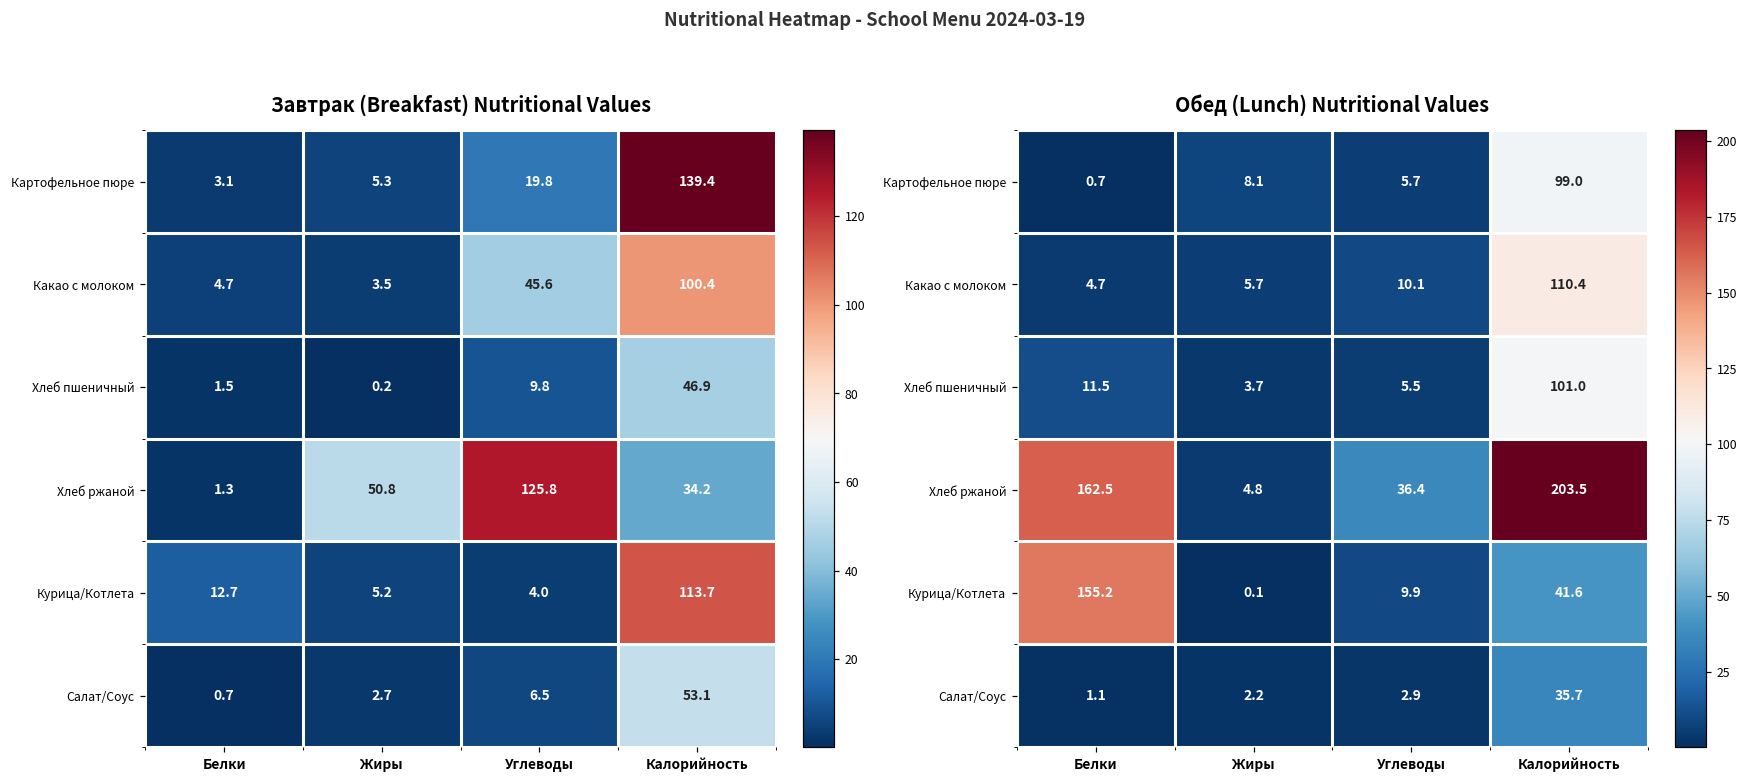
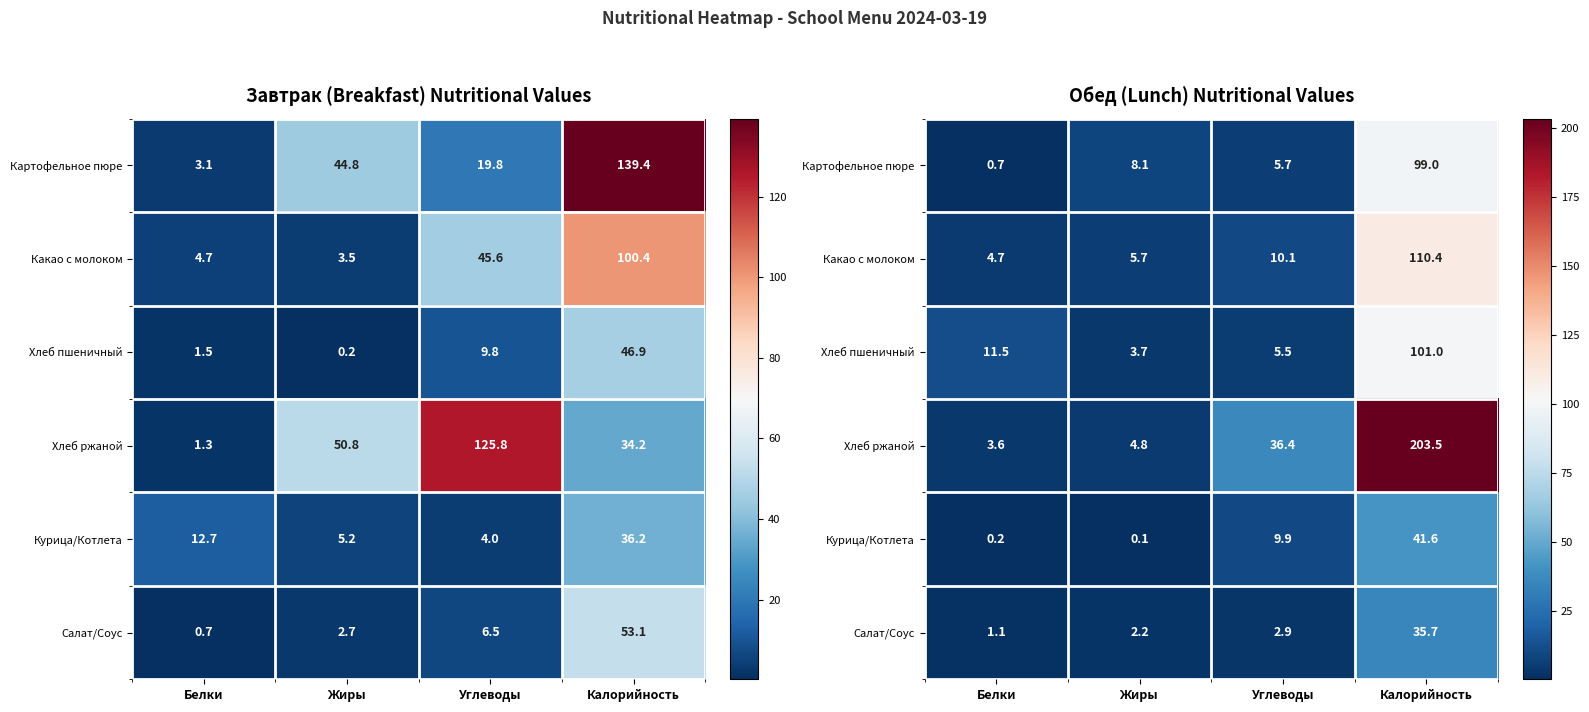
  {
    "Завтрак (Breakfast) Nutritional Values": {
      "Картофельное пюре": {
        "Белки": 3.1,
-       "Жиры": 5.3,
+       "Жиры": 44.8,
        "Углеводы": 19.8,
        "Калорийность": 139.4
      },
      "Какао с молоком": {
        "Белки": 4.7,
        "Жиры": 3.5,
        "Углеводы": 45.6,
        "Калорийность": 100.4
      },
      "Хлеб пшеничный": {
        "Белки": 1.5,
        "Жиры": 0.2,
        "Углеводы": 9.8,
        "Калорийность": 46.9
      },
      "Хлеб ржаной": {
        "Белки": 1.3,
        "Жиры": 50.8,
        "Углеводы": 125.8,
        "Калорийность": 34.2
      },
      "Курица/Котлета": {
        "Белки": 12.7,
        "Жиры": 5.2,
        "Углеводы": 4.0,
-       "Калорийность": 113.7
+       "Калорийность": 36.2
      },
      "Салат/Соус": {
        "Белки": 0.7,
        "Жиры": 2.7,
        "Углеводы": 6.5,
        "Калорийность": 53.1
      }
    },
    "Обед (Lunch) Nutritional Values": {
      "Картофельное пюре": {
        "Белки": 0.7,
        "Жиры": 8.1,
        "Углеводы": 5.7,
        "Калорийность": 99.0
      },
      "Какао с молоком": {
        "Белки": 4.7,
        "Жиры": 5.7,
        "Углеводы": 10.1,
        "Калорийность": 110.4
      },
      "Хлеб пшеничный": {
        "Белки": 11.5,
        "Жиры": 3.7,
        "Углеводы": 5.5,
        "Калорийность": 101.0
      },
      "Хлеб ржаной": {
-       "Белки": 162.5,
+       "Белки": 3.6,
        "Жиры": 4.8,
        "Углеводы": 36.4,
        "Калорийность": 203.5
      },
      "Курица/Котлета": {
-       "Белки": 155.2,
+       "Белки": 0.2,
        "Жиры": 0.1,
        "Углеводы": 9.9,
        "Калорийность": 41.6
      },
      "Салат/Соус": {
        "Белки": 1.1,
        "Жиры": 2.2,
        "Углеводы": 2.9,
        "Калорийность": 35.7
      }
    }
  }
